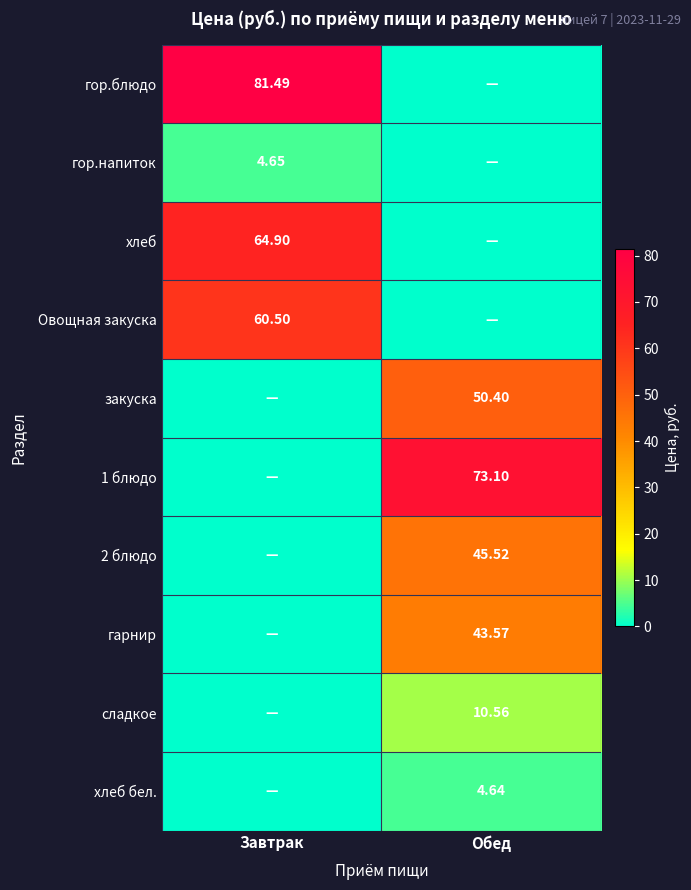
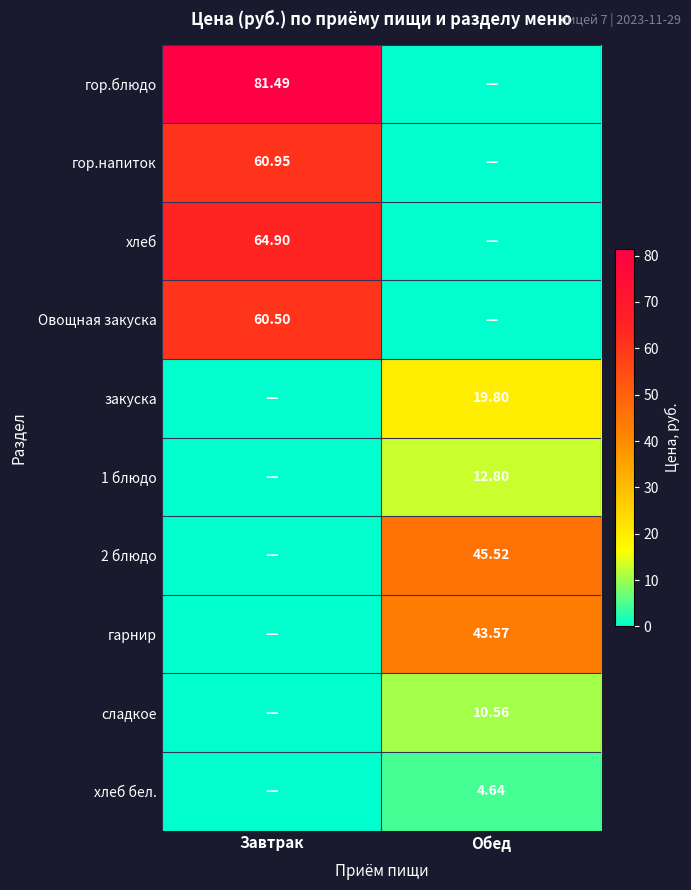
  {
    "гор.блюдо": {
      "Завтрак": 81.49
    },
    "гор.напиток": {
-     "Завтрак": 4.65
+     "Завтрак": 60.95
    },
    "хлеб": {
      "Завтрак": 64.90
    },
    "Овощная закуска": {
      "Завтрак": 60.50
    },
    "закуска": {
-     "Обед": 50.40
+     "Обед": 19.80
    },
    "1 блюдо": {
-     "Обед": 73.10
+     "Обед": 12.80
    },
    "2 блюдо": {
      "Обед": 45.52
    },
    "гарнир": {
      "Обед": 43.57
    },
    "сладкое": {
      "Обед": 10.56
    },
    "хлеб бел.": {
      "Обед": 4.64
    }
  }
